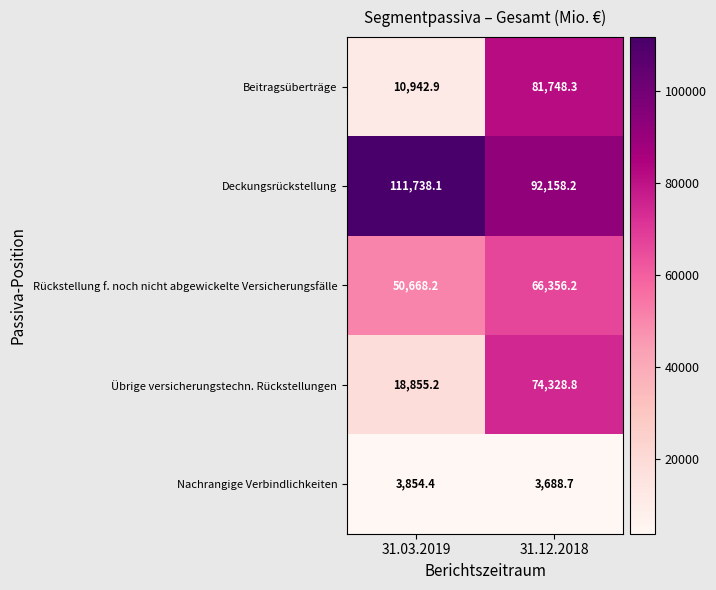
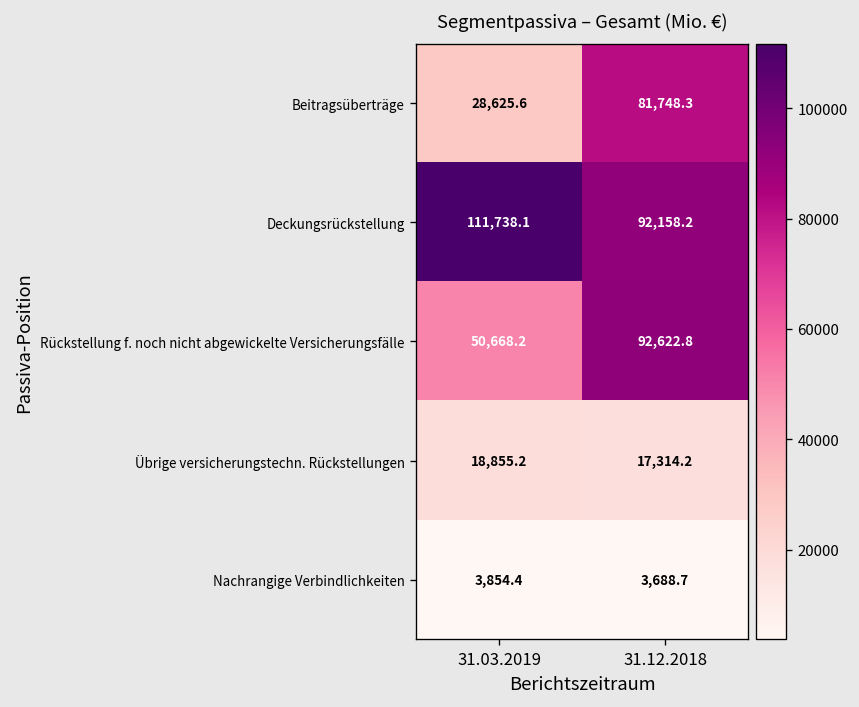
  {
    "Beitragsüberträge": {
-     "31.03.2019": "10,942.9",
+     "31.03.2019": "28,625.6",
      "31.12.2018": "81,748.3"
    },
    "Deckungsrückstellung": {
      "31.03.2019": "111,738.1",
      "31.12.2018": "92,158.2"
    },
    "Rückstellung f. noch nicht abgewickelte Versicherungsfälle": {
      "31.03.2019": "50,668.2",
-     "31.12.2018": "66,356.2"
+     "31.12.2018": "92,622.8"
    },
    "Übrige versicherungstechn. Rückstellungen": {
      "31.03.2019": "18,855.2",
-     "31.12.2018": "74,328.8"
+     "31.12.2018": "17,314.2"
    },
    "Nachrangige Verbindlichkeiten": {
      "31.03.2019": "3,854.4",
      "31.12.2018": "3,688.7"
    }
  }
